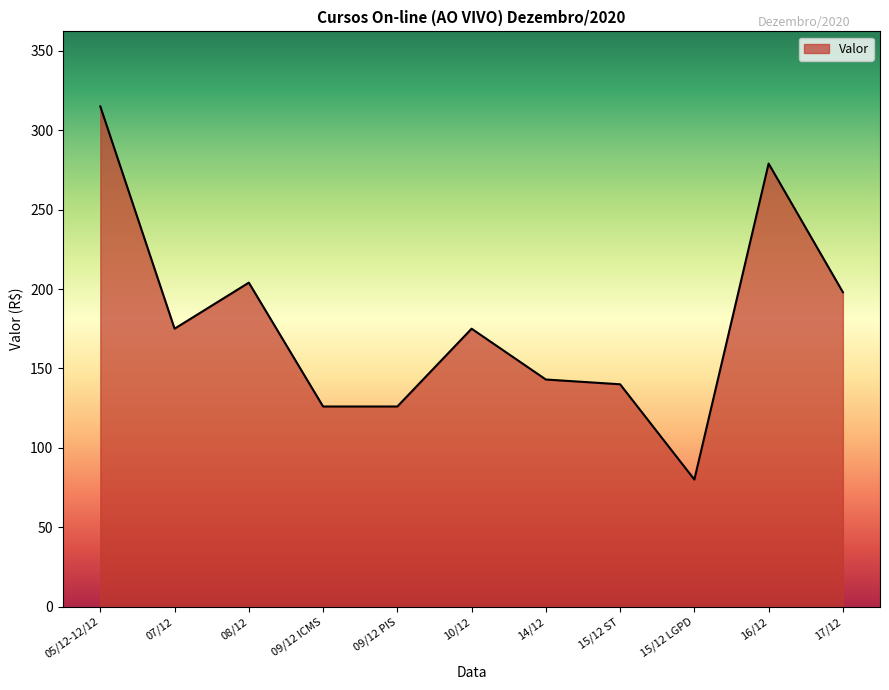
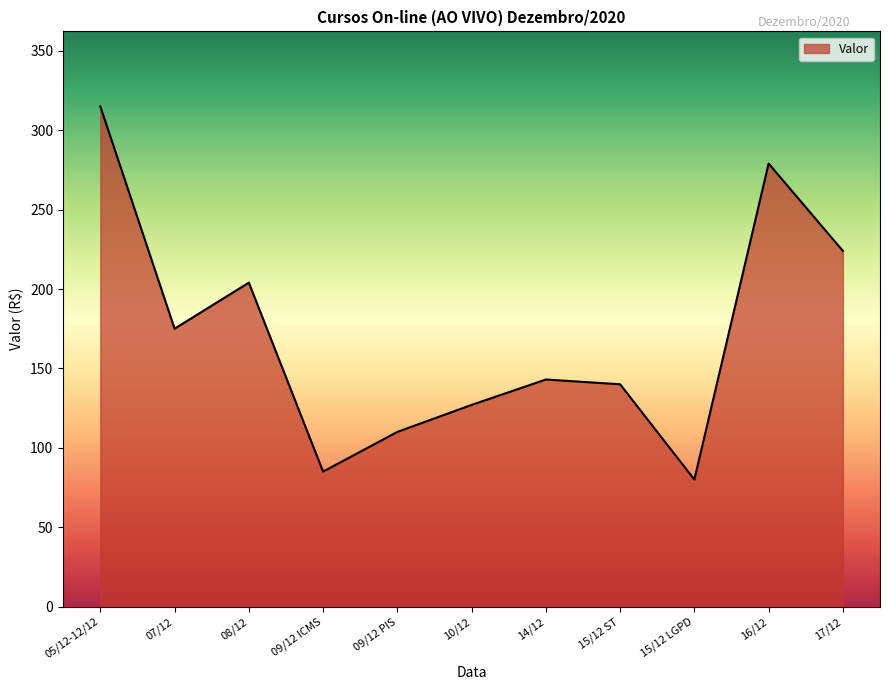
  {
    "05/12-12/12": 315,
    "07/12": 175,
    "08/12": 204,
-   "09/12 ICMS": 126,
-   "09/12 PIS": 126,
-   "10/12": 175,
+   "09/12 ICMS": 85,
+   "09/12 PIS": 110,
+   "10/12": 127,
    "14/12": 143,
    "15/12 ST": 140,
    "15/12 LGPD": 80,
    "16/12": 279,
-   "17/12": 198
+   "17/12": 224
  }
